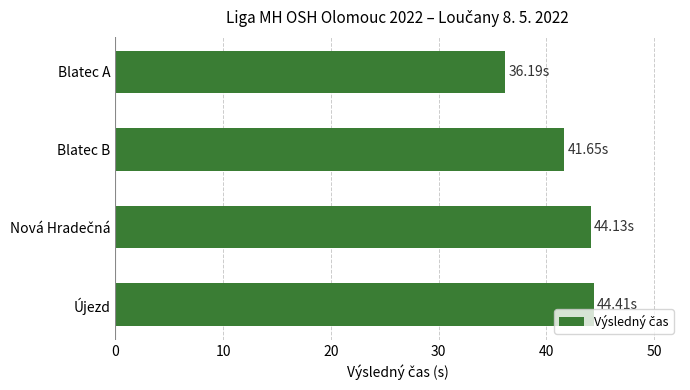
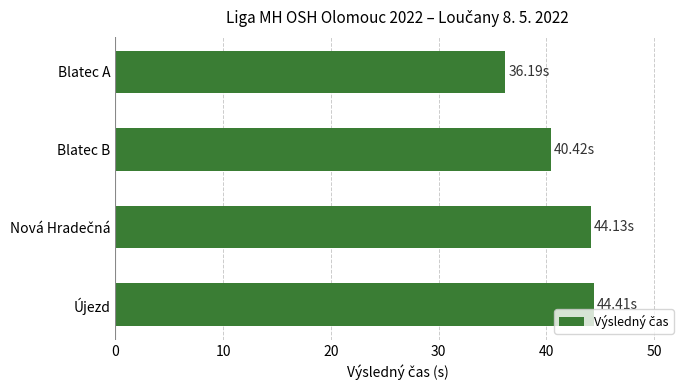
  {
    "Blatec A": "36.19s",
-   "Blatec B": "41.65s",
+   "Blatec B": "40.42s",
    "Nová Hradečná": "44.13s"
  }
